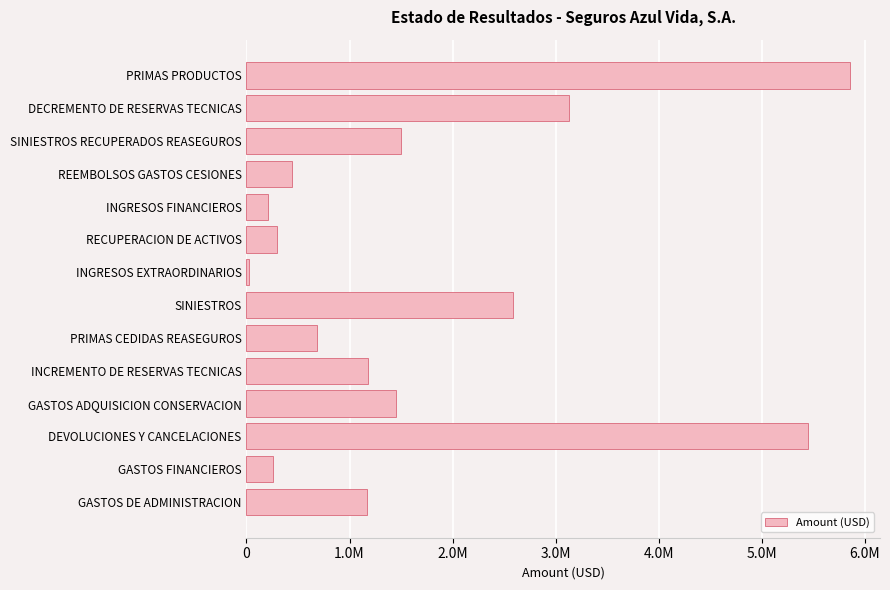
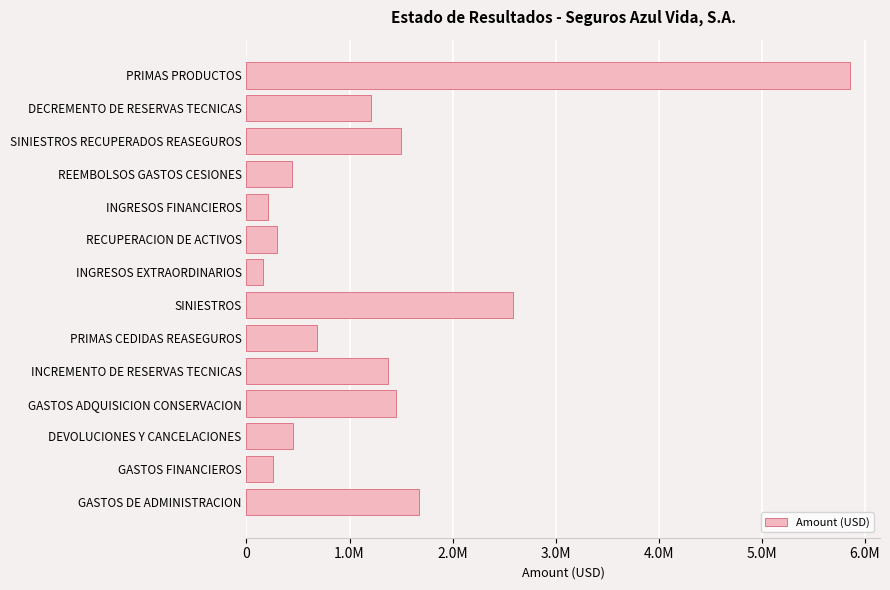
  {
    "PRIMAS PRODUCTOS": 5850000,
-   "DECREMENTO DE RESERVAS TECNICAS": 3130000,
+   "DECREMENTO DE RESERVAS TECNICAS": 1210000,
    "SINIESTROS RECUPERADOS REASEGUROS": 1500000,
    "REEMBOLSOS GASTOS CESIONES": 440000,
    "INGRESOS FINANCIEROS": 210000,
    "RECUPERACION DE ACTIVOS": 300000,
-   "INGRESOS EXTRAORDINARIOS": 30000,
+   "INGRESOS EXTRAORDINARIOS": 160000,
    "SINIESTROS": 2580000,
    "PRIMAS CEDIDAS REASEGUROS": 690000,
-   "INCREMENTO DE RESERVAS TECNICAS": 1180000,
+   "INCREMENTO DE RESERVAS TECNICAS": 1370000,
    "GASTOS ADQUISICION CONSERVACION": 1450000,
-   "DEVOLUCIONES Y CANCELACIONES": 5450000,
+   "DEVOLUCIONES Y CANCELACIONES": 450000,
    "GASTOS FINANCIEROS": 250000,
-   "GASTOS DE ADMINISTRACION": 1170000
+   "GASTOS DE ADMINISTRACION": 1670000
  }
